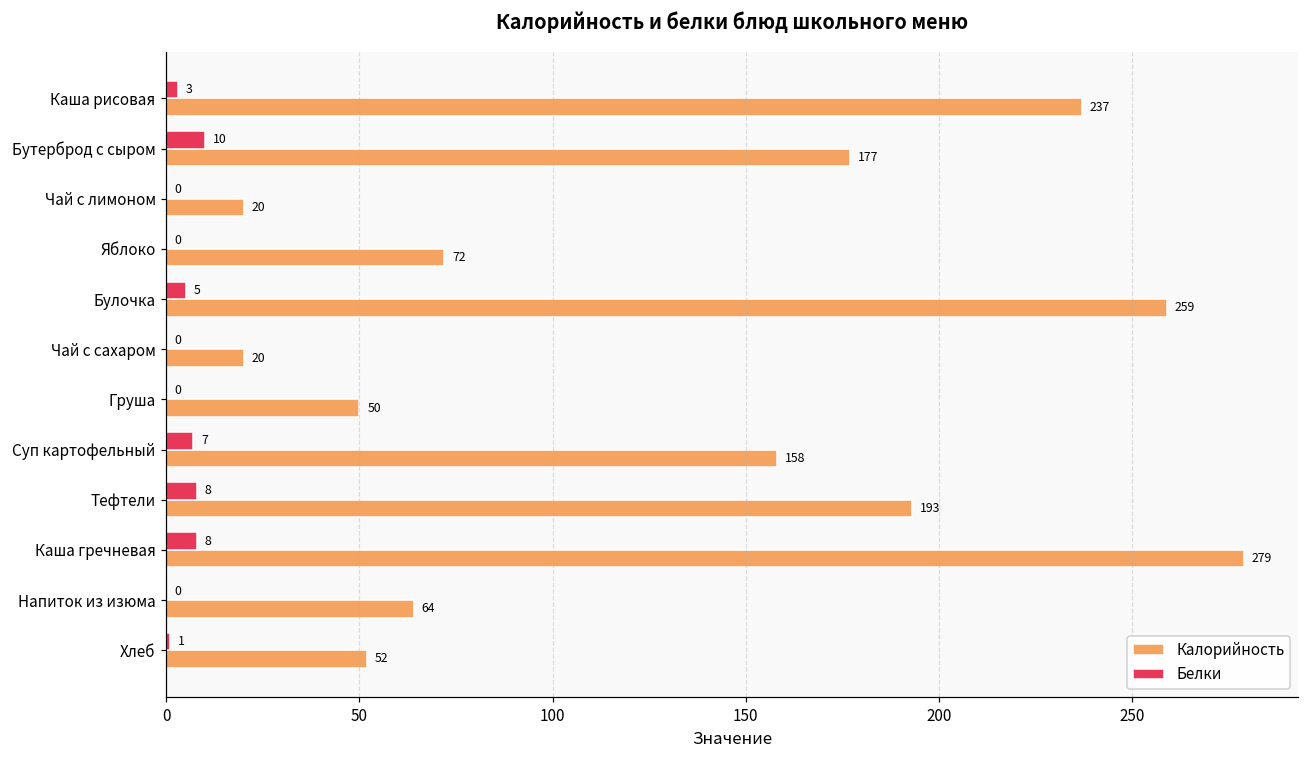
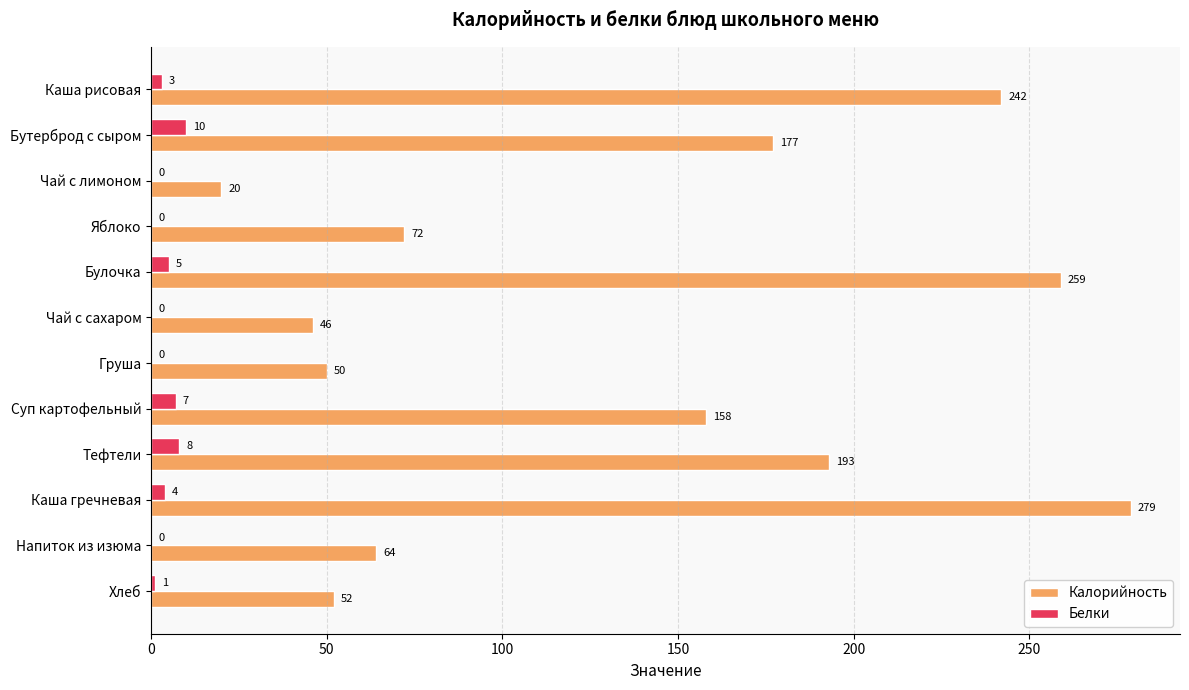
  {
    "Калорийность": {
-     "Каша рисовая": 237,
+     "Каша рисовая": 242,
      "Бутерброд с сыром": 177,
      "Чай с лимоном": 20,
      "Яблоко": 72,
      "Булочка": 259,
-     "Чай с сахаром": 20,
+     "Чай с сахаром": 46,
      "Груша": 50,
      "Суп картофельный": 158,
      "Тефтели": 193,
      "Каша гречневая": 279,
      "Напиток из изюма": 64,
      "Хлеб": 52
    },
    "Белки": {
      "Каша рисовая": 3,
      "Бутерброд с сыром": 10,
      "Чай с лимоном": 0,
      "Яблоко": 0,
      "Булочка": 5,
      "Чай с сахаром": 0,
      "Груша": 0,
      "Суп картофельный": 7,
      "Тефтели": 8,
-     "Каша гречневая": 8,
+     "Каша гречневая": 4,
      "Напиток из изюма": 0,
      "Хлеб": 1
    }
  }
